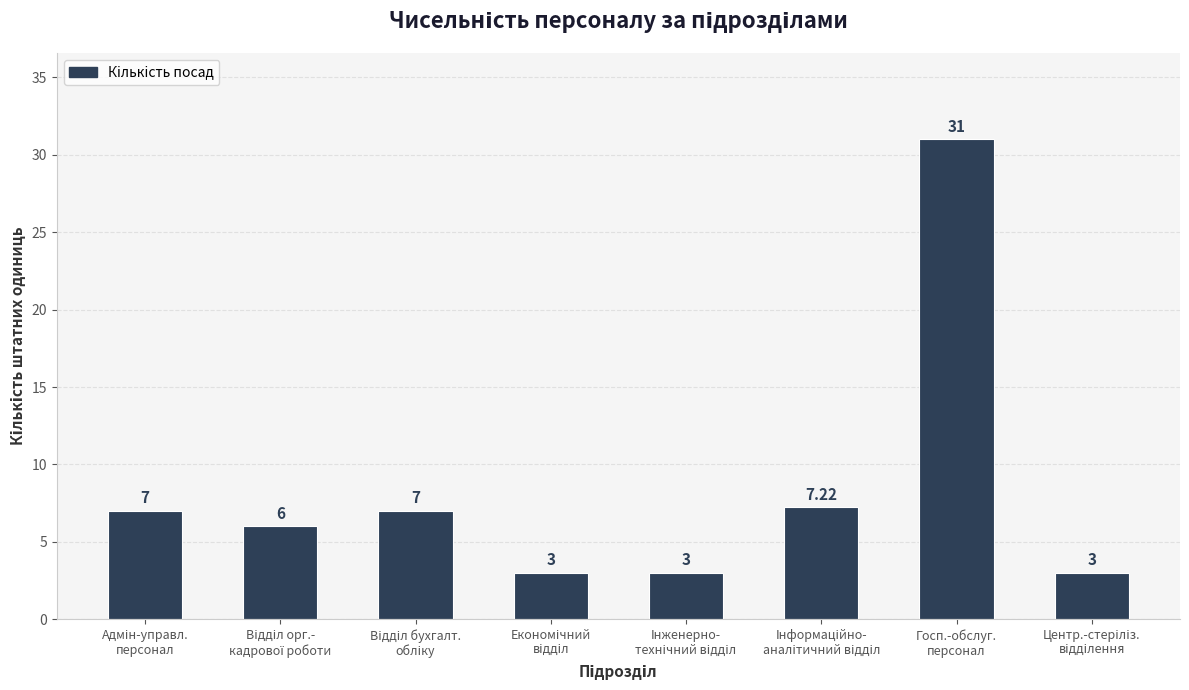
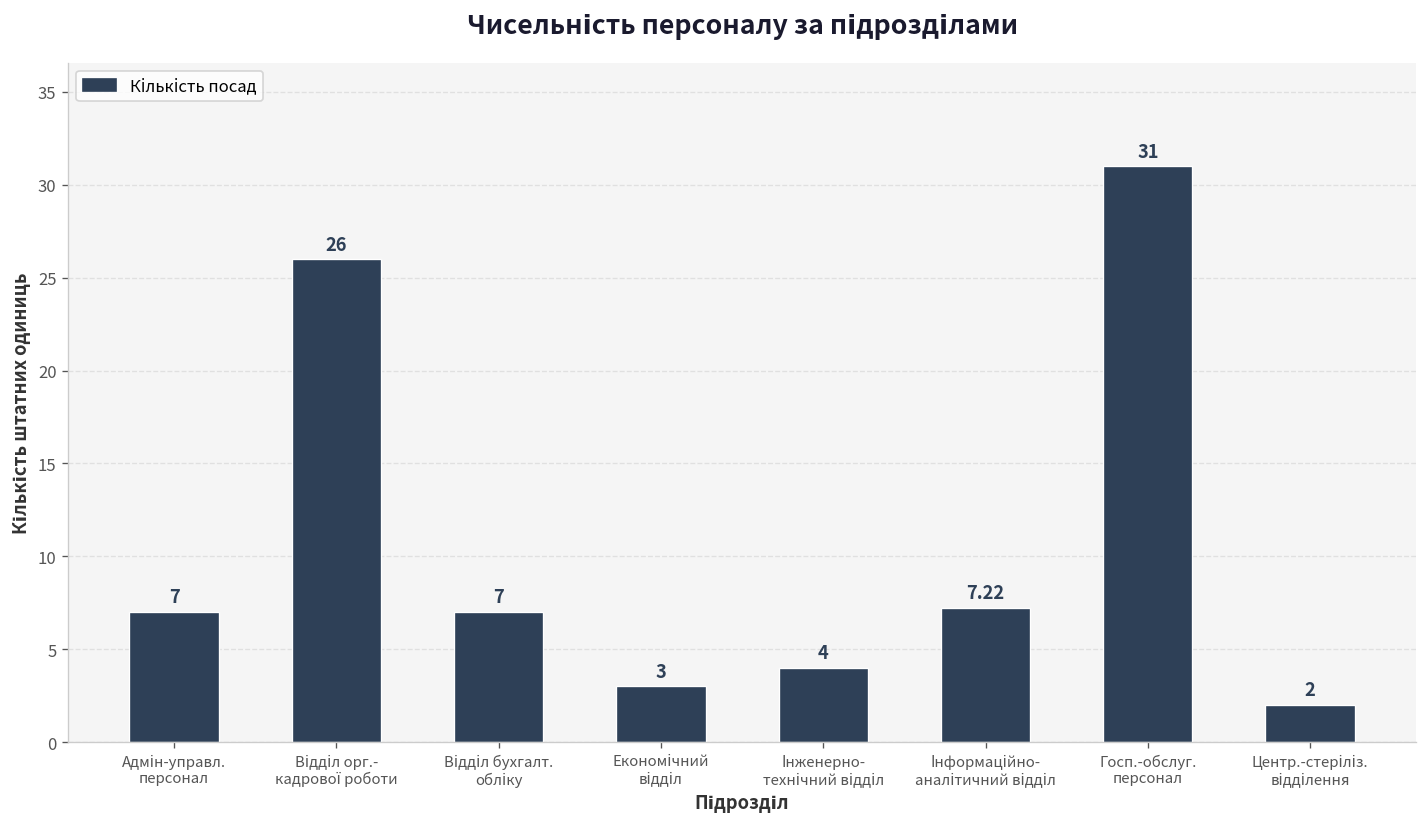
  {
    "Адмін-управл. персонал": 7,
-   "Відділ орг.- кадрової роботи": 6,
+   "Відділ орг.- кадрової роботи": 26,
    "Відділ бухгалт. обліку": 7,
    "Економічний відділ": 3,
-   "Інженерно- технічний відділ": 3,
+   "Інженерно- технічний відділ": 4,
    "Інформаційно- аналітичний відділ": 7.22,
    "Госп.-обслуг. персонал": 31,
-   "Центр.-стеріліз. відділення": 3
+   "Центр.-стеріліз. відділення": 2
  }
